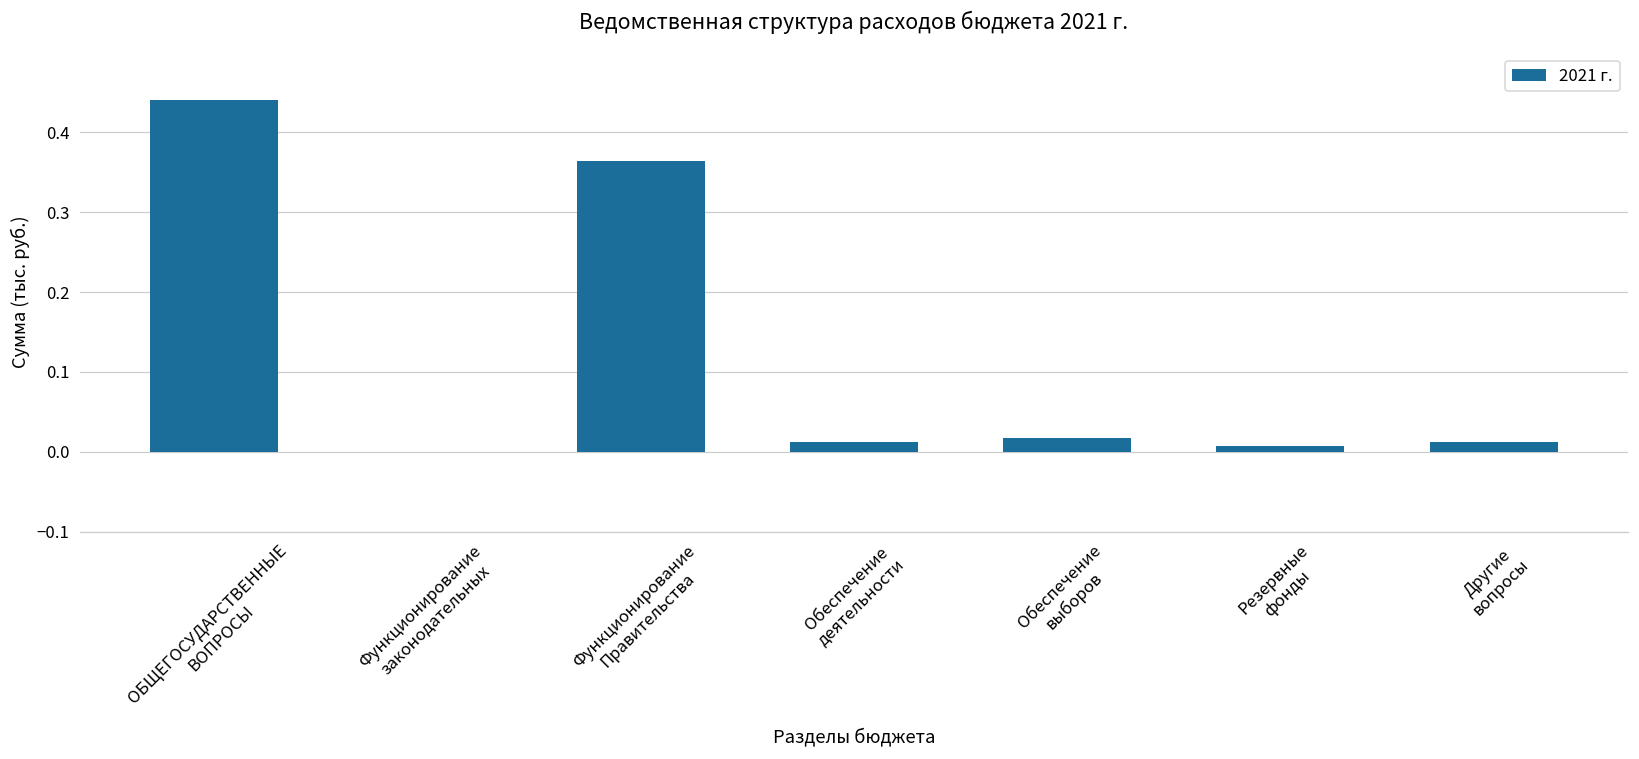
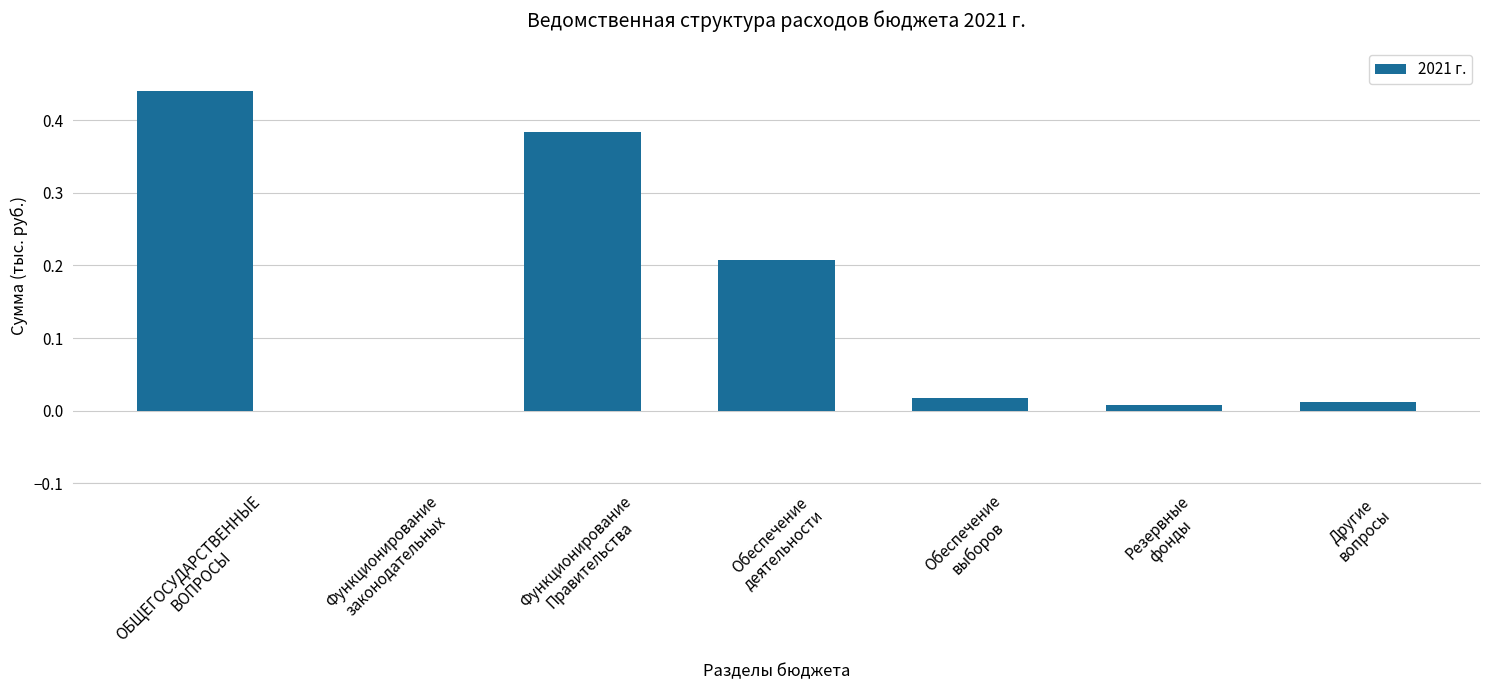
  {
    "ОБЩЕГОСУДАРСТВЕННЫЕ ВОПРОСЫ": 0.44,
-   "Функционирование Правительства": 0.36,
-   "Обеспечение деятельности": 0.01,
+   "Функционирование Правительства": 0.38,
+   "Обеспечение деятельности": 0.21,
    "Обеспечение выборов": 0.02,
    "Резервные фонды": 0.01,
    "Другие вопросы": 0.01
  }
